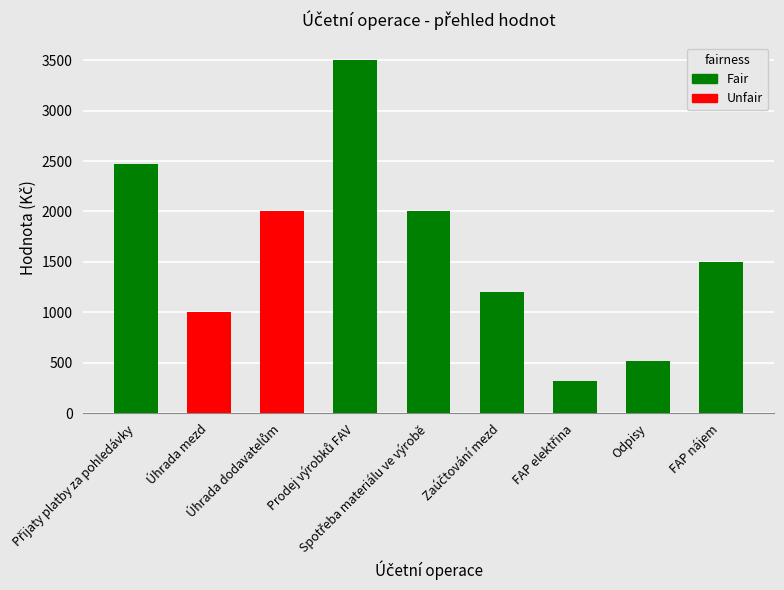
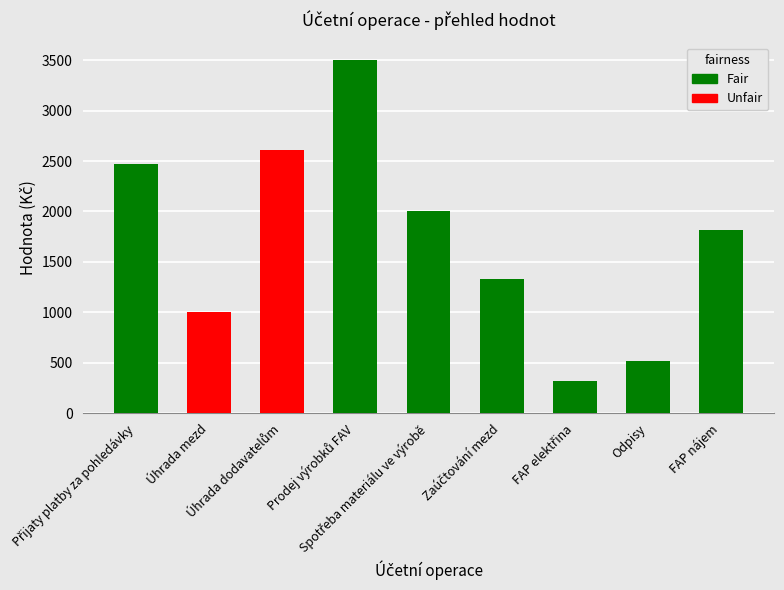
  {
    "Přijaty platby za pohledávky": 2470,
    "Úhrada mezd": 1000,
-   "Úhrada dodavatelům": 2000,
+   "Úhrada dodavatelům": 2610,
    "Prodej výrobků FAV": 3500,
    "Spotřeba materiálu ve výrobě": 2000,
-   "Zaúčtování mezd": 1200,
+   "Zaúčtování mezd": 1330,
    "FAP elektřina": 320,
    "Odpisy": 520,
-   "FAP nájem": 1500
+   "FAP nájem": 1810
  }
